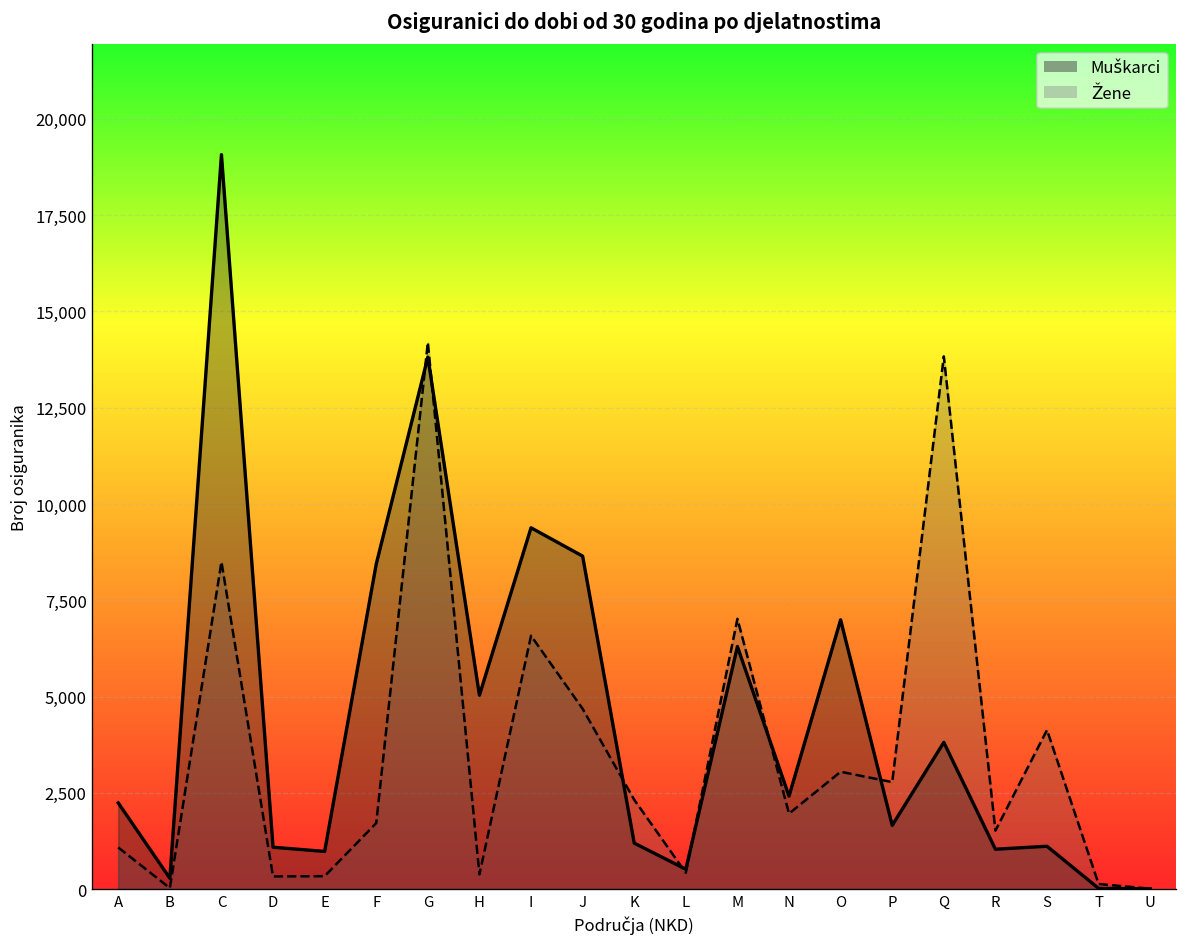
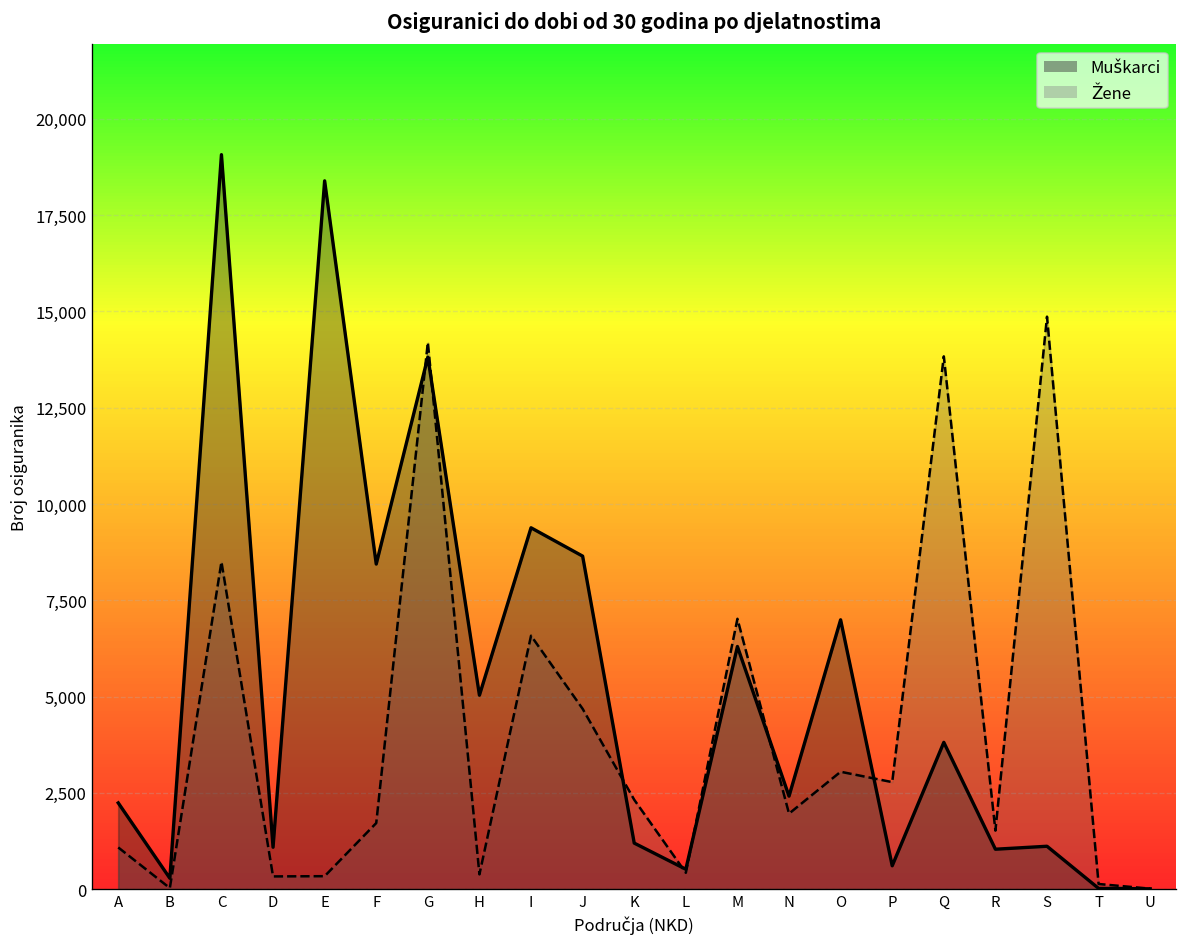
  {
    "Muškarci": {
      "A": "2,200",
      "B": "300",
      "C": "19,100",
      "D": "1,100",
-     "E": "1,000",
+     "E": "18,400",
      "F": "8,400",
      "G": "13,800",
      "H": "5,000",
      "I": "9,400",
      "J": "8,600",
      "K": "1,200",
      "L": "500",
      "M": "6,300",
      "N": "2,400",
      "O": "7,000",
-     "P": "1,700",
+     "P": "600",
      "Q": "3,800",
      "R": "1,000",
      "S": "1,100",
      "T": "0"
    },
    "Žene": {
      "A": "1,100",
      "B": "0",
      "C": "8,500",
      "D": "300",
      "E": "300",
      "F": "1,700",
      "G": "14,200",
      "H": "400",
      "I": "6,600",
      "J": "4,700",
      "K": "2,300",
      "L": "400",
      "M": "7,000",
      "N": "2,000",
      "O": "3,000",
      "P": "2,800",
      "Q": "13,800",
      "R": "1,500",
-     "S": "4,100",
+     "S": "14,900",
      "T": "100"
    }
  }
